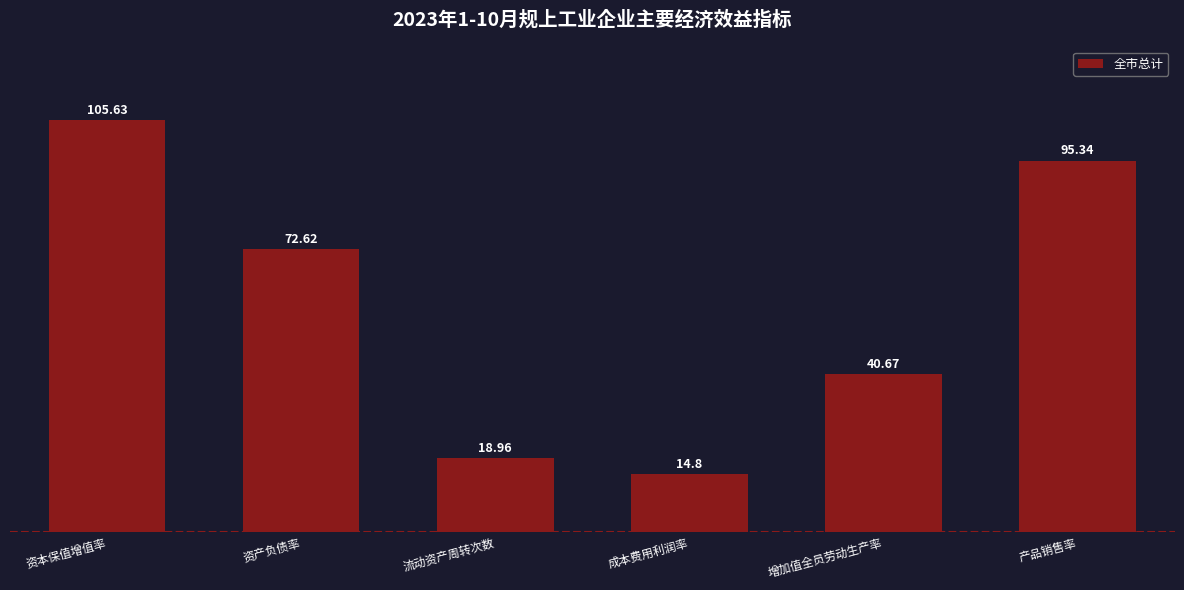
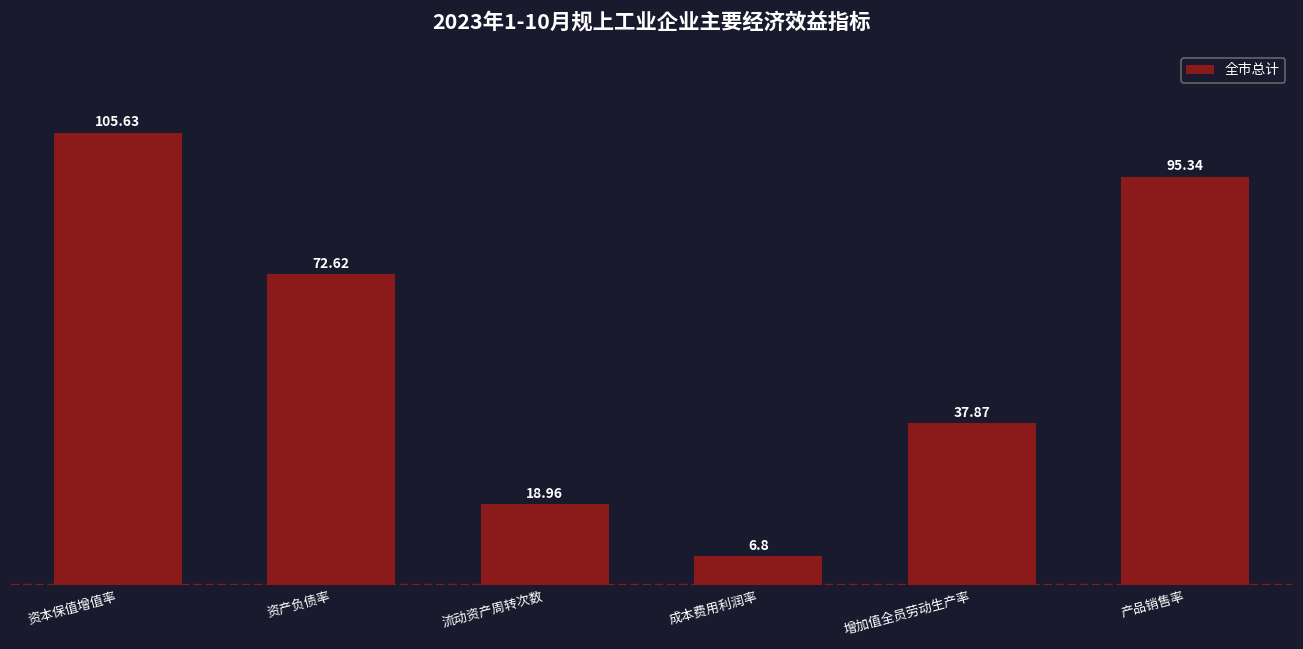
  {
    "资本保值增值率": 105.63,
    "资产负债率": 72.62,
    "流动资产周转次数": 18.96,
-   "成本费用利润率": 14.8,
-   "增加值全员劳动生产率": 40.67,
+   "成本费用利润率": 6.8,
+   "增加值全员劳动生产率": 37.87,
    "产品销售率": 95.34
  }
